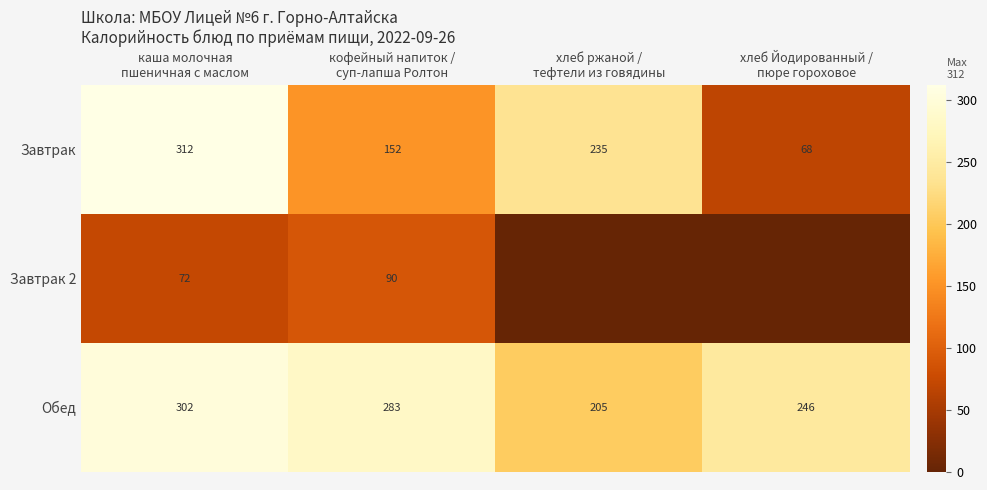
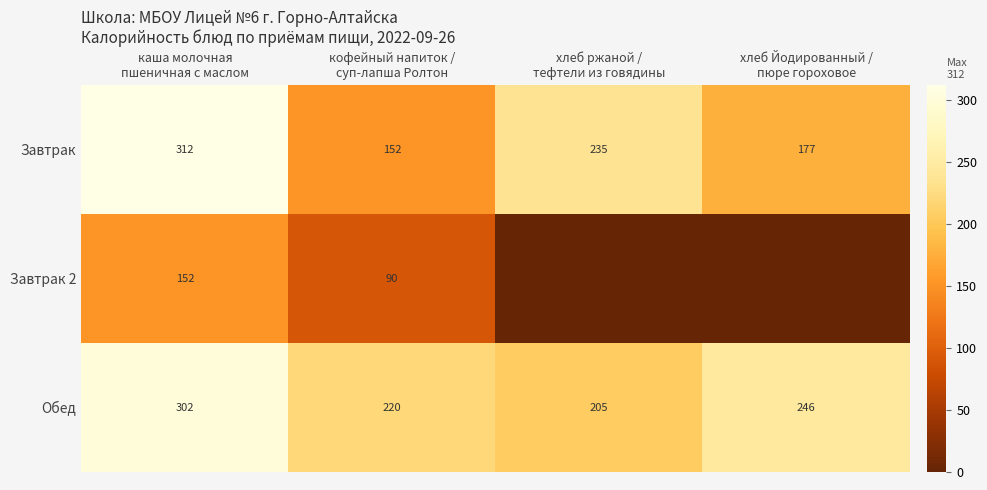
  {
    "Завтрак": {
      "каша молочная пшеничная с маслом": 312,
      "кофейный напиток / суп-лапша Ролтон": 152,
      "хлеб ржаной / тефтели из говядины": 235,
-     "хлеб Йодированный / пюре гороховое": 68
+     "хлеб Йодированный / пюре гороховое": 177
    },
    "Завтрак 2": {
-     "каша молочная пшеничная с маслом": 72,
+     "каша молочная пшеничная с маслом": 152,
      "кофейный напиток / суп-лапша Ролтон": 90
    },
    "Обед": {
      "каша молочная пшеничная с маслом": 302,
-     "кофейный напиток / суп-лапша Ролтон": 283,
+     "кофейный напиток / суп-лапша Ролтон": 220,
      "хлеб ржаной / тефтели из говядины": 205,
      "хлеб Йодированный / пюре гороховое": 246
    }
  }
